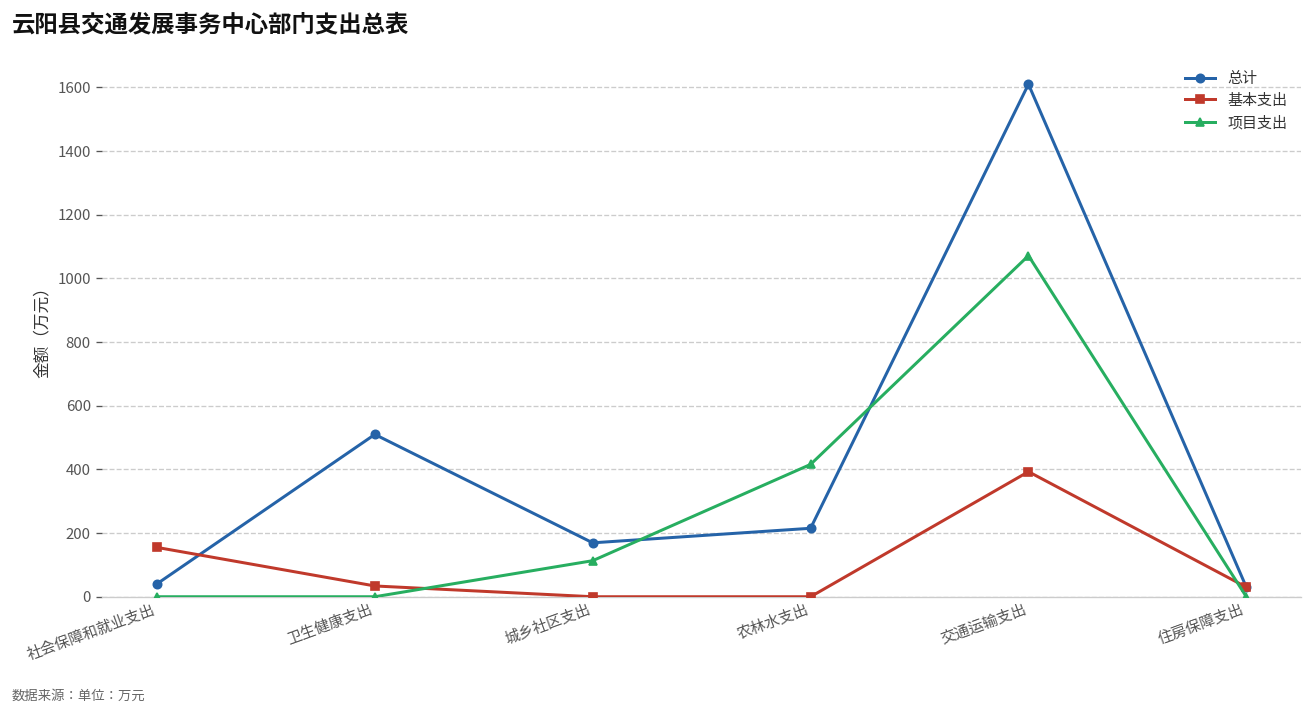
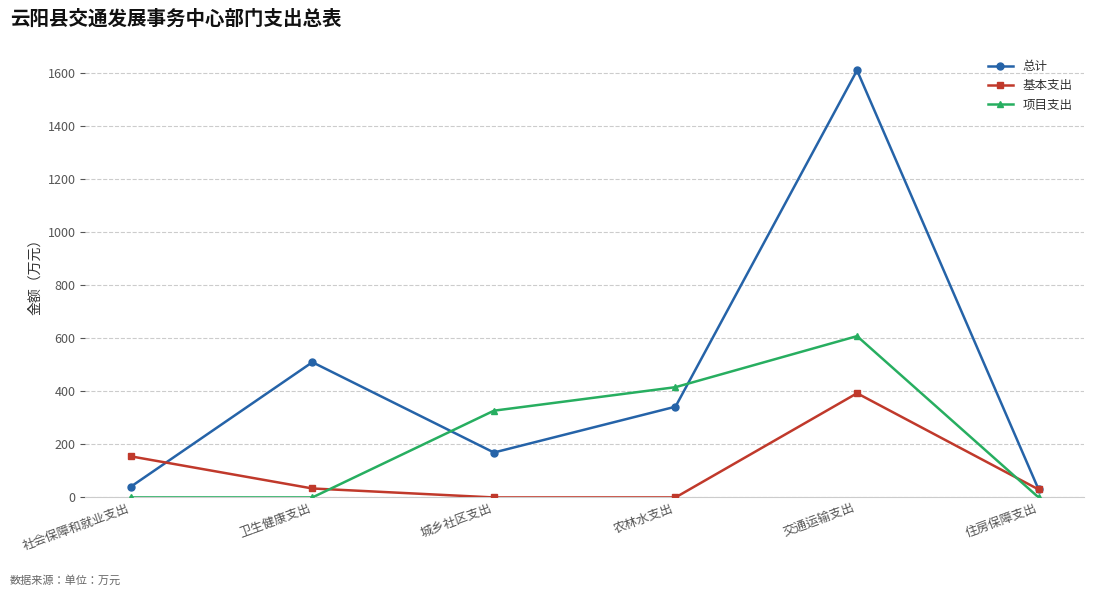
  {
    "总计": {
      "社会保障和就业支出": 40,
      "卫生健康支出": 510,
      "城乡社区支出": 170,
-     "农林水支出": 220,
+     "农林水支出": 340,
      "交通运输支出": 1610
    },
    "基本支出": {
      "社会保障和就业支出": 150,
      "卫生健康支出": 30,
      "城乡社区支出": 0,
      "农林水支出": 0,
      "交通运输支出": 390
    },
    "项目支出": {
      "社会保障和就业支出": 0,
      "卫生健康支出": 0,
-     "城乡社区支出": 110,
+     "城乡社区支出": 330,
      "农林水支出": 420,
-     "交通运输支出": 1070,
+     "交通运输支出": 610,
      "住房保障支出": 0
    }
  }
